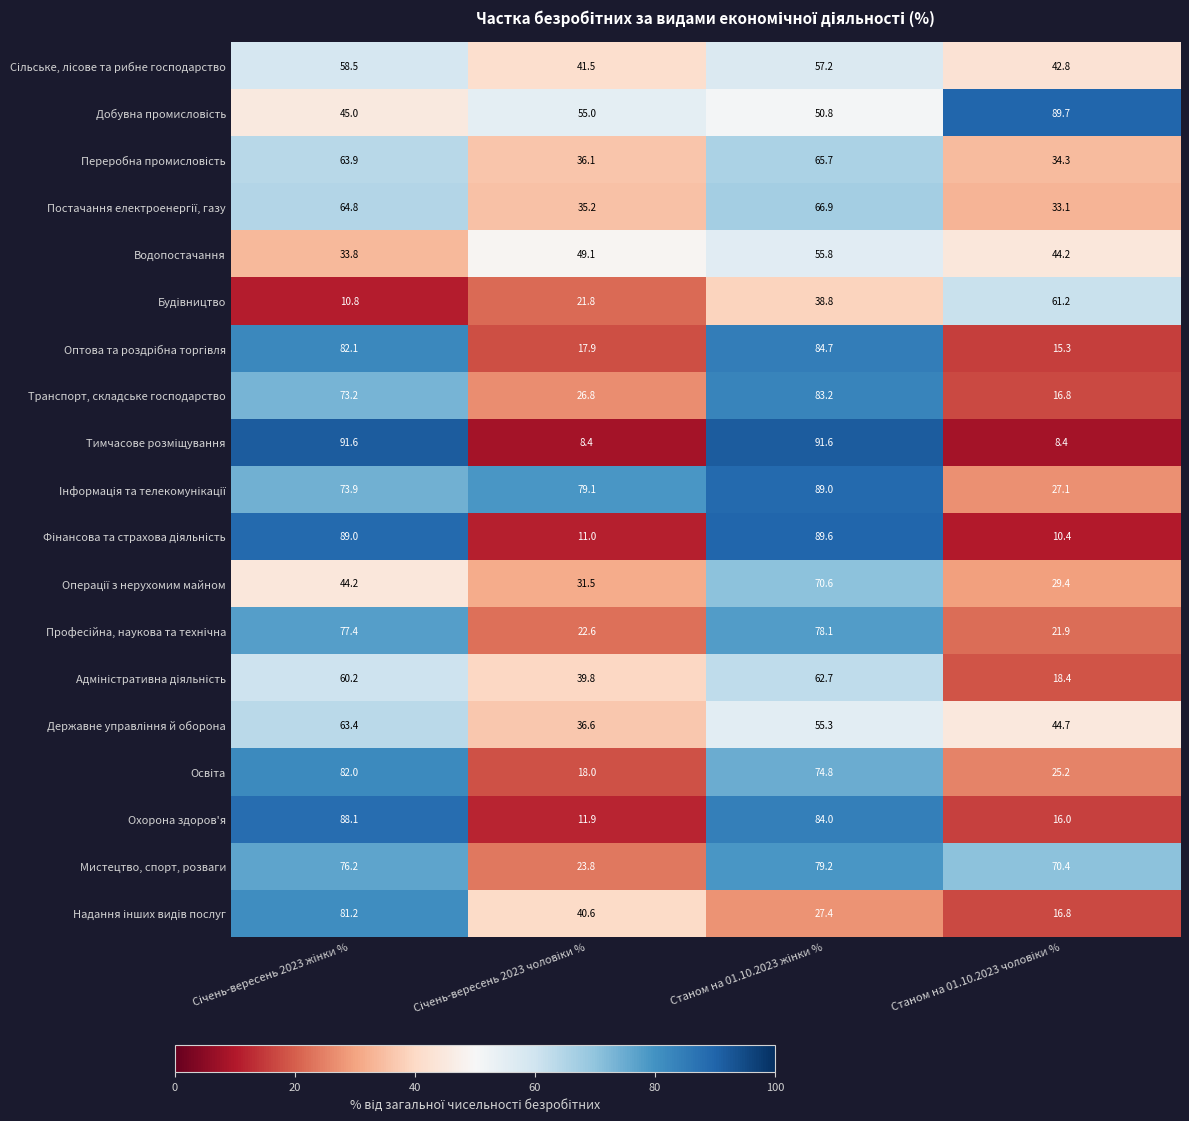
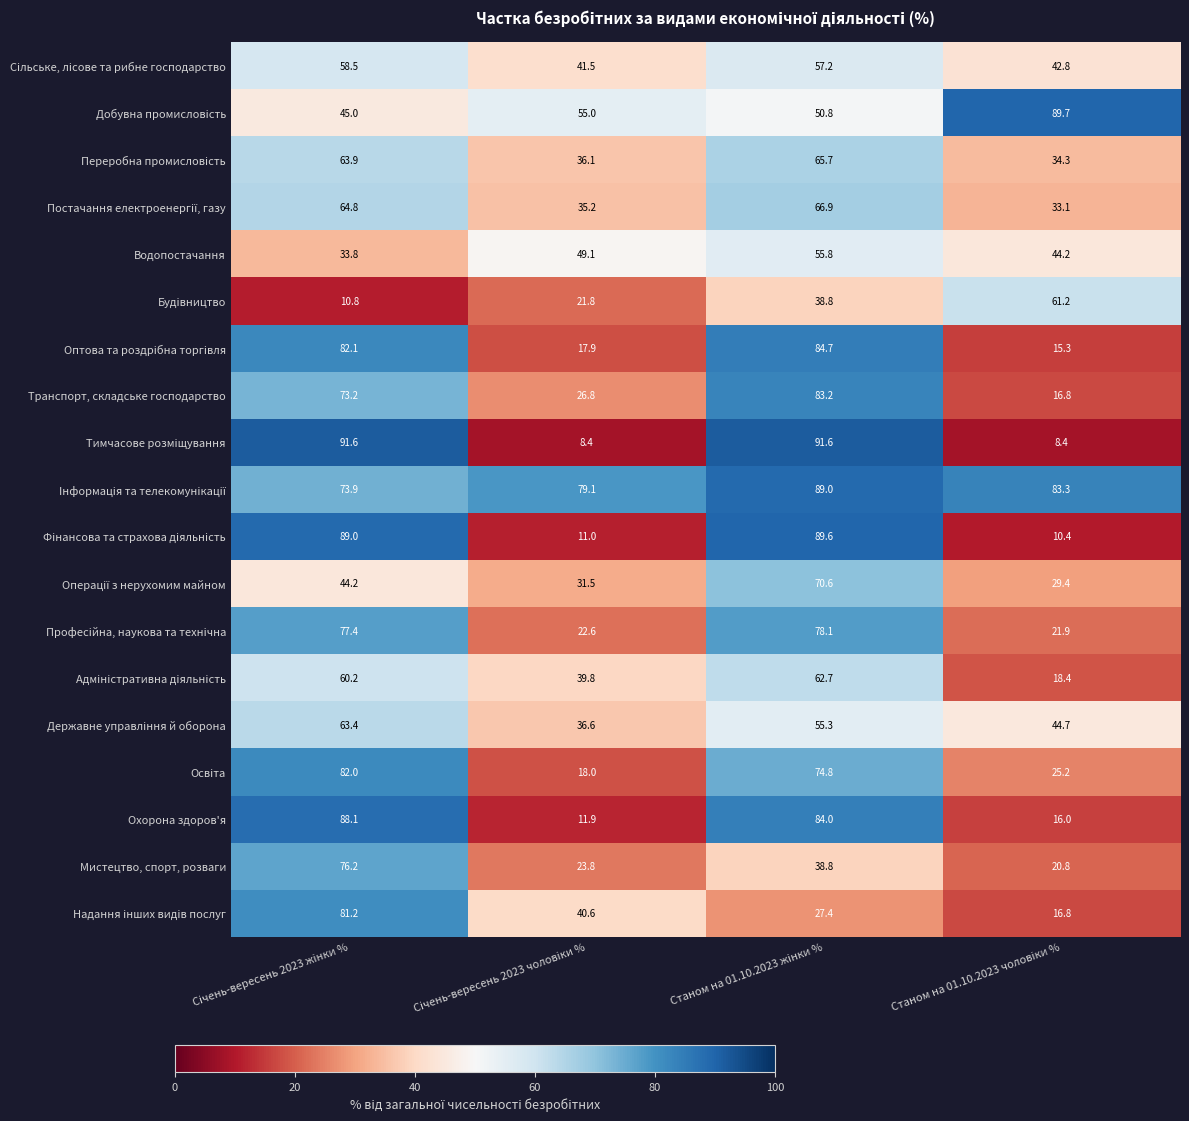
  {
    "Сільське, лісове та рибне господарство": {
      "Січень-вересень 2023 жінки %": 58.5,
      "Січень-вересень 2023 чоловіки %": 41.5,
      "Станом на 01.10.2023 жінки %": 57.2,
      "Станом на 01.10.2023 чоловіки %": 42.8
    },
    "Добувна промисловість": {
      "Січень-вересень 2023 жінки %": 45.0,
      "Січень-вересень 2023 чоловіки %": 55.0,
      "Станом на 01.10.2023 жінки %": 50.8,
      "Станом на 01.10.2023 чоловіки %": 89.7
    },
    "Переробна промисловість": {
      "Січень-вересень 2023 жінки %": 63.9,
      "Січень-вересень 2023 чоловіки %": 36.1,
      "Станом на 01.10.2023 жінки %": 65.7,
      "Станом на 01.10.2023 чоловіки %": 34.3
    },
    "Постачання електроенергії, газу": {
      "Січень-вересень 2023 жінки %": 64.8,
      "Січень-вересень 2023 чоловіки %": 35.2,
      "Станом на 01.10.2023 жінки %": 66.9,
      "Станом на 01.10.2023 чоловіки %": 33.1
    },
    "Водопостачання": {
      "Січень-вересень 2023 жінки %": 33.8,
      "Січень-вересень 2023 чоловіки %": 49.1,
      "Станом на 01.10.2023 жінки %": 55.8,
      "Станом на 01.10.2023 чоловіки %": 44.2
    },
    "Будівництво": {
      "Січень-вересень 2023 жінки %": 10.8,
      "Січень-вересень 2023 чоловіки %": 21.8,
      "Станом на 01.10.2023 жінки %": 38.8,
      "Станом на 01.10.2023 чоловіки %": 61.2
    },
    "Оптова та роздрібна торгівля": {
      "Січень-вересень 2023 жінки %": 82.1,
      "Січень-вересень 2023 чоловіки %": 17.9,
      "Станом на 01.10.2023 жінки %": 84.7,
      "Станом на 01.10.2023 чоловіки %": 15.3
    },
    "Транспорт, складське господарство": {
      "Січень-вересень 2023 жінки %": 73.2,
      "Січень-вересень 2023 чоловіки %": 26.8,
      "Станом на 01.10.2023 жінки %": 83.2,
      "Станом на 01.10.2023 чоловіки %": 16.8
    },
    "Тимчасове розміщування": {
      "Січень-вересень 2023 жінки %": 91.6,
      "Січень-вересень 2023 чоловіки %": 8.4,
      "Станом на 01.10.2023 жінки %": 91.6,
      "Станом на 01.10.2023 чоловіки %": 8.4
    },
    "Інформація та телекомунікації": {
      "Січень-вересень 2023 жінки %": 73.9,
      "Січень-вересень 2023 чоловіки %": 79.1,
      "Станом на 01.10.2023 жінки %": 89.0,
-     "Станом на 01.10.2023 чоловіки %": 27.1
+     "Станом на 01.10.2023 чоловіки %": 83.3
    },
    "Фінансова та страхова діяльність": {
      "Січень-вересень 2023 жінки %": 89.0,
      "Січень-вересень 2023 чоловіки %": 11.0,
      "Станом на 01.10.2023 жінки %": 89.6,
      "Станом на 01.10.2023 чоловіки %": 10.4
    },
    "Операції з нерухомим майном": {
      "Січень-вересень 2023 жінки %": 44.2,
      "Січень-вересень 2023 чоловіки %": 31.5,
      "Станом на 01.10.2023 жінки %": 70.6,
      "Станом на 01.10.2023 чоловіки %": 29.4
    },
    "Професійна, наукова та технічна": {
      "Січень-вересень 2023 жінки %": 77.4,
      "Січень-вересень 2023 чоловіки %": 22.6,
      "Станом на 01.10.2023 жінки %": 78.1,
      "Станом на 01.10.2023 чоловіки %": 21.9
    },
    "Адміністративна діяльність": {
      "Січень-вересень 2023 жінки %": 60.2,
      "Січень-вересень 2023 чоловіки %": 39.8,
      "Станом на 01.10.2023 жінки %": 62.7,
      "Станом на 01.10.2023 чоловіки %": 18.4
    },
    "Державне управління й оборона": {
      "Січень-вересень 2023 жінки %": 63.4,
      "Січень-вересень 2023 чоловіки %": 36.6,
      "Станом на 01.10.2023 жінки %": 55.3,
      "Станом на 01.10.2023 чоловіки %": 44.7
    },
    "Освіта": {
      "Січень-вересень 2023 жінки %": 82.0,
      "Січень-вересень 2023 чоловіки %": 18.0,
      "Станом на 01.10.2023 жінки %": 74.8,
      "Станом на 01.10.2023 чоловіки %": 25.2
    },
    "Охорона здоров'я": {
      "Січень-вересень 2023 жінки %": 88.1,
      "Січень-вересень 2023 чоловіки %": 11.9,
      "Станом на 01.10.2023 жінки %": 84.0,
      "Станом на 01.10.2023 чоловіки %": 16.0
    },
    "Мистецтво, спорт, розваги": {
      "Січень-вересень 2023 жінки %": 76.2,
      "Січень-вересень 2023 чоловіки %": 23.8,
-     "Станом на 01.10.2023 жінки %": 79.2,
-     "Станом на 01.10.2023 чоловіки %": 70.4
+     "Станом на 01.10.2023 жінки %": 38.8,
+     "Станом на 01.10.2023 чоловіки %": 20.8
    },
    "Надання інших видів послуг": {
      "Січень-вересень 2023 жінки %": 81.2,
      "Січень-вересень 2023 чоловіки %": 40.6,
      "Станом на 01.10.2023 жінки %": 27.4,
      "Станом на 01.10.2023 чоловіки %": 16.8
    }
  }
